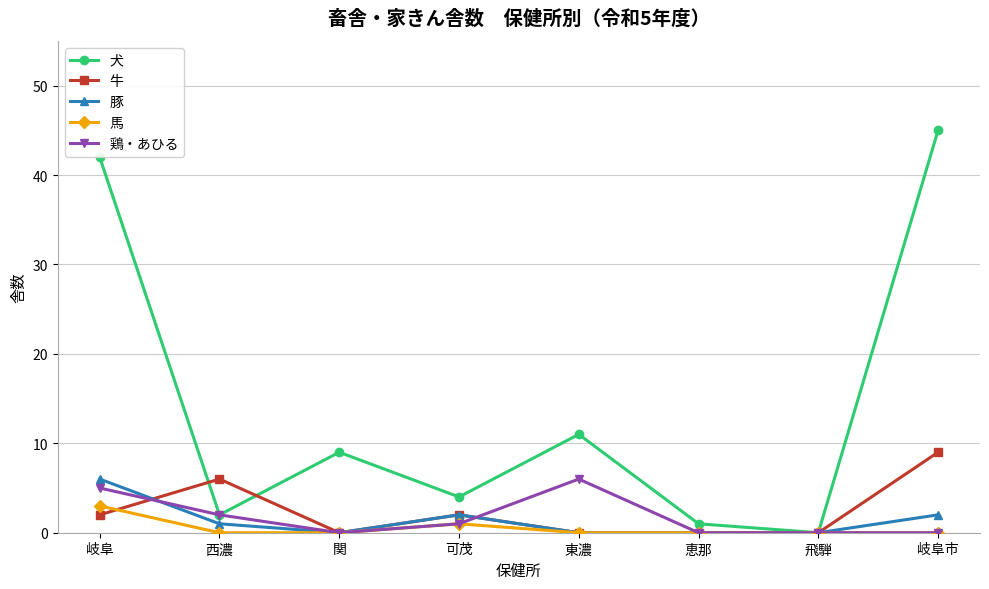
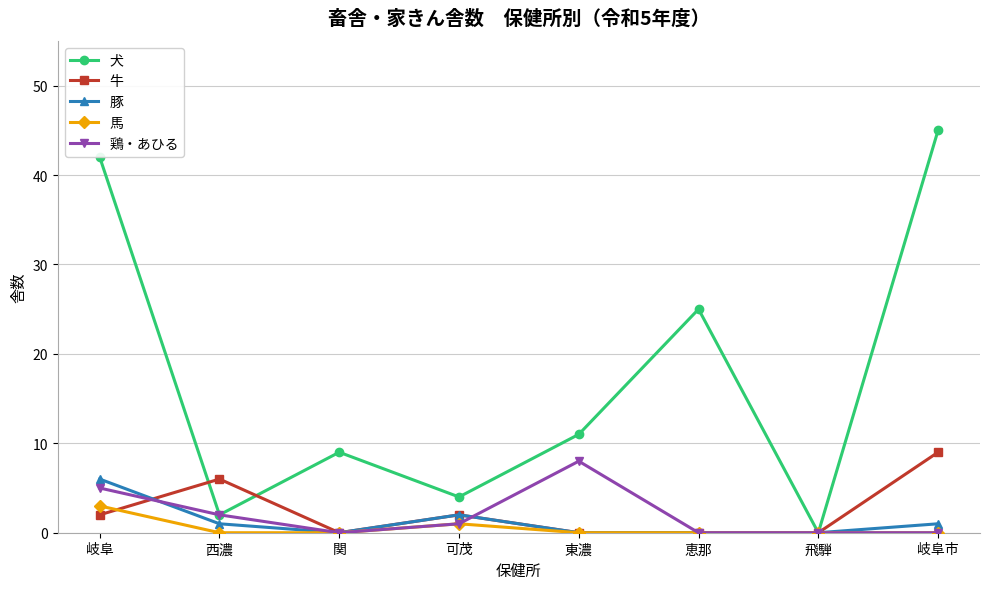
  {
    "犬": {
      "岐阜": 42,
      "関": 9,
      "可茂": 4,
      "東濃": 11,
-     "恵那": 1,
+     "恵那": 25,
      "岐阜市": 45
    },
    "牛": {
      "岐阜": 2,
      "西濃": 6,
      "岐阜市": 9
    },
    "豚": {
      "岐阜": 6,
      "西濃": 1,
-     "岐阜市": 2
+     "岐阜市": 1
    },
    "馬": {
      "岐阜": 3,
      "西濃": 0
    },
    "鶏・あひる": {
      "岐阜": 5,
-     "東濃": 6
+     "東濃": 8
    }
  }
